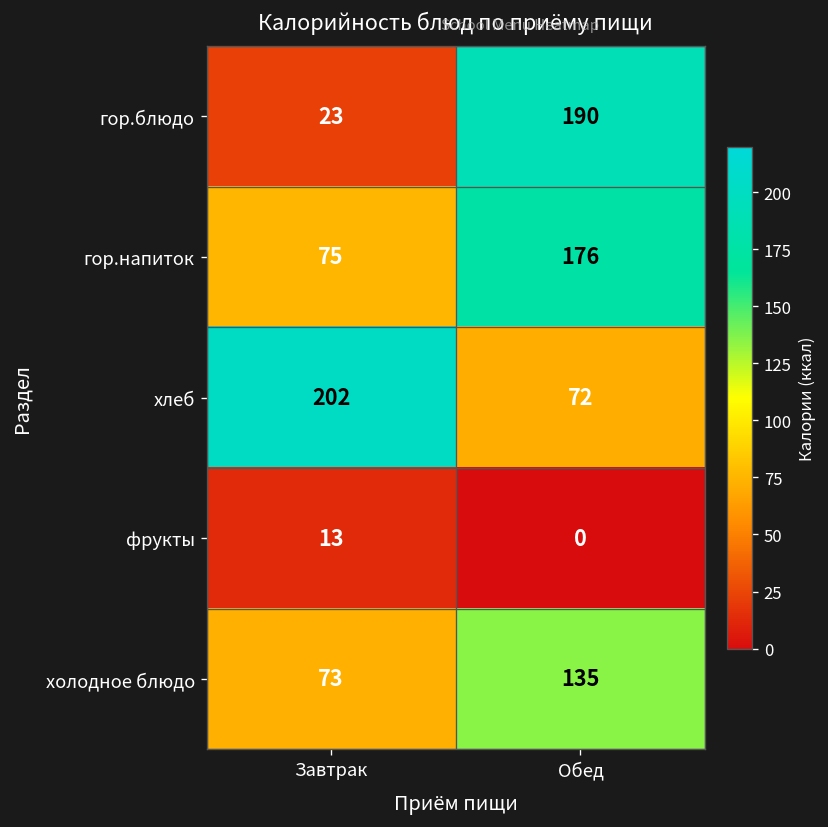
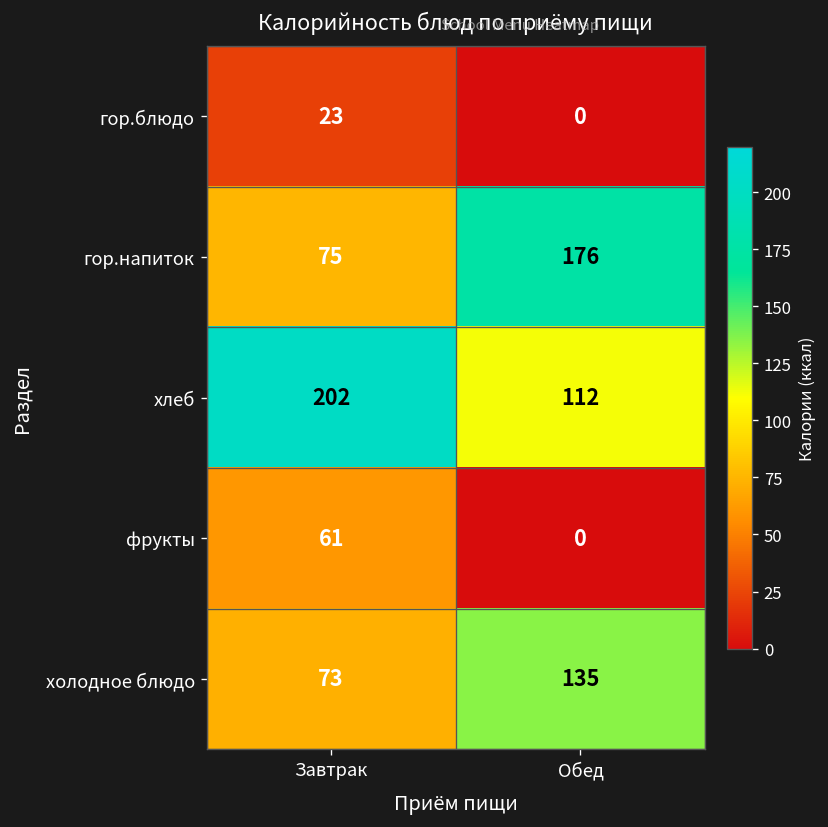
  {
    "гор.блюдо": {
      "Завтрак": 23,
-     "Обед": 190
+     "Обед": 0
    },
    "гор.напиток": {
      "Завтрак": 75,
      "Обед": 176
    },
    "хлеб": {
      "Завтрак": 202,
-     "Обед": 72
+     "Обед": 112
    },
    "фрукты": {
-     "Завтрак": 13,
+     "Завтрак": 61,
      "Обед": 0
    },
    "холодное блюдо": {
      "Завтрак": 73,
      "Обед": 135
    }
  }
